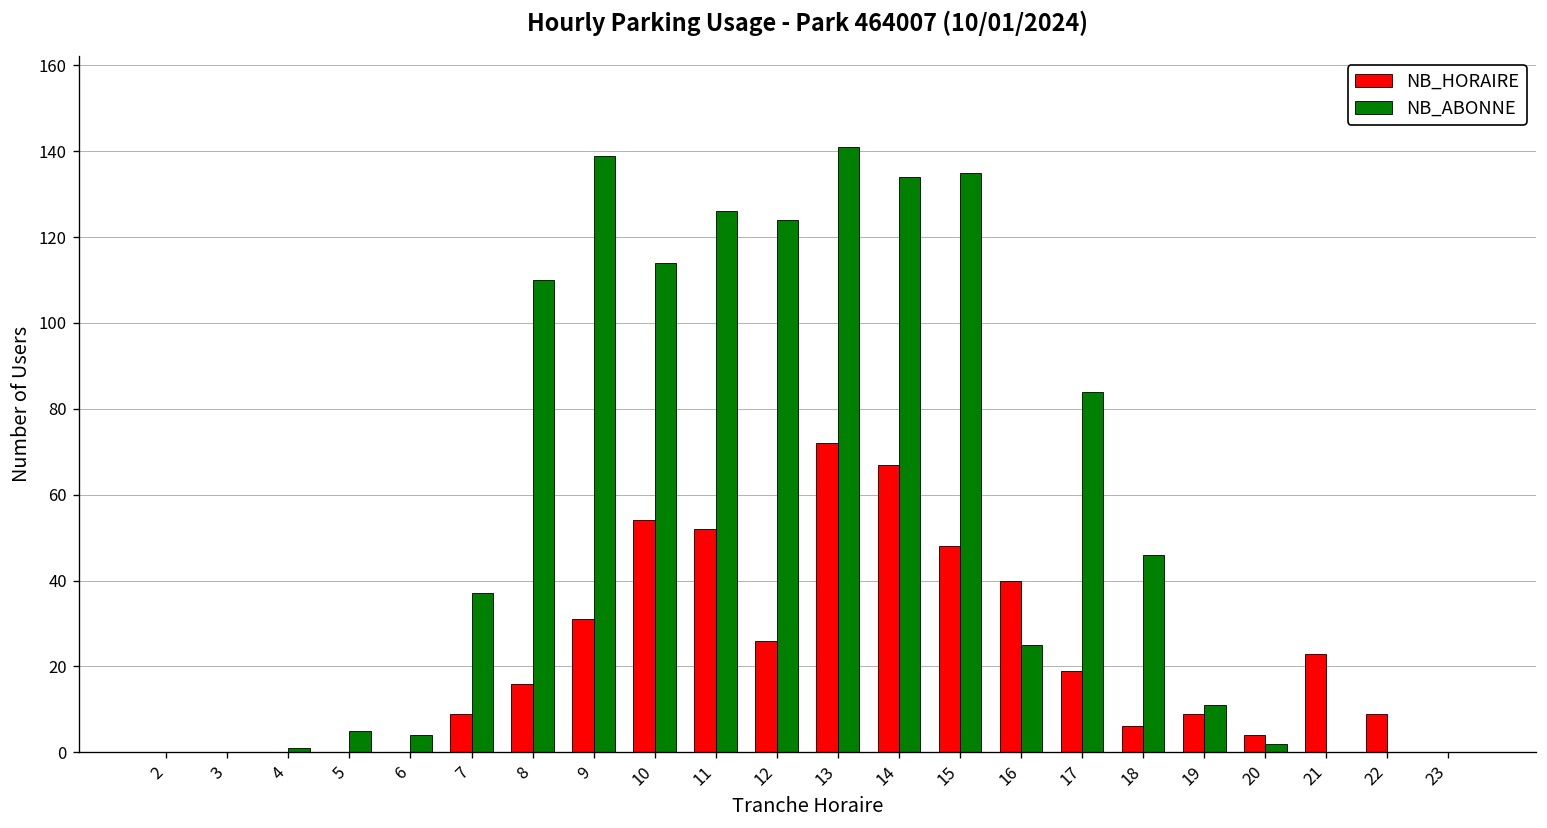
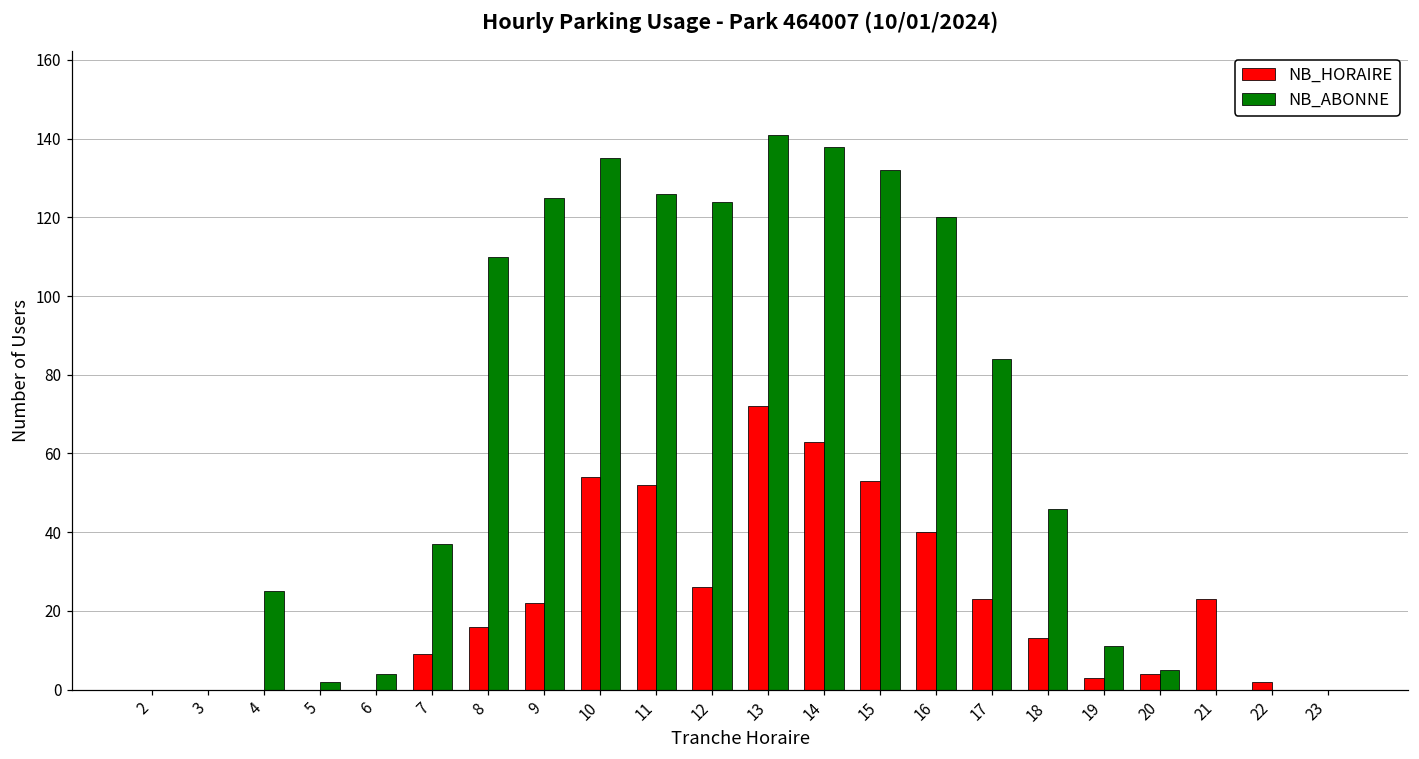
  {
    "NB_HORAIRE": {
      "2": 0,
      "3": 0,
      "4": 0,
      "5": 0,
      "6": 0,
      "7": 9,
      "8": 16,
-     "9": 31,
+     "9": 22,
      "10": 54,
      "11": 52,
      "12": 26,
      "13": 72,
-     "14": 67,
-     "15": 48,
+     "14": 63,
+     "15": 53,
      "16": 40,
-     "17": 19,
-     "18": 6,
-     "19": 9,
+     "17": 23,
+     "18": 13,
+     "19": 3,
      "20": 4,
      "21": 23,
-     "22": 9,
+     "22": 2,
      "23": 0
    },
    "NB_ABONNE": {
      "2": 0,
      "3": 0,
-     "4": 1,
-     "5": 5,
+     "4": 25,
+     "5": 2,
      "6": 4,
      "7": 37,
      "8": 110,
-     "9": 139,
-     "10": 114,
+     "9": 125,
+     "10": 135,
      "11": 126,
      "12": 124,
      "13": 141,
-     "14": 134,
-     "15": 135,
-     "16": 25,
+     "14": 138,
+     "15": 132,
+     "16": 120,
      "17": 84,
      "18": 46,
      "19": 11,
-     "20": 2,
+     "20": 5,
      "21": 0,
      "22": 0,
      "23": 0
    }
  }
